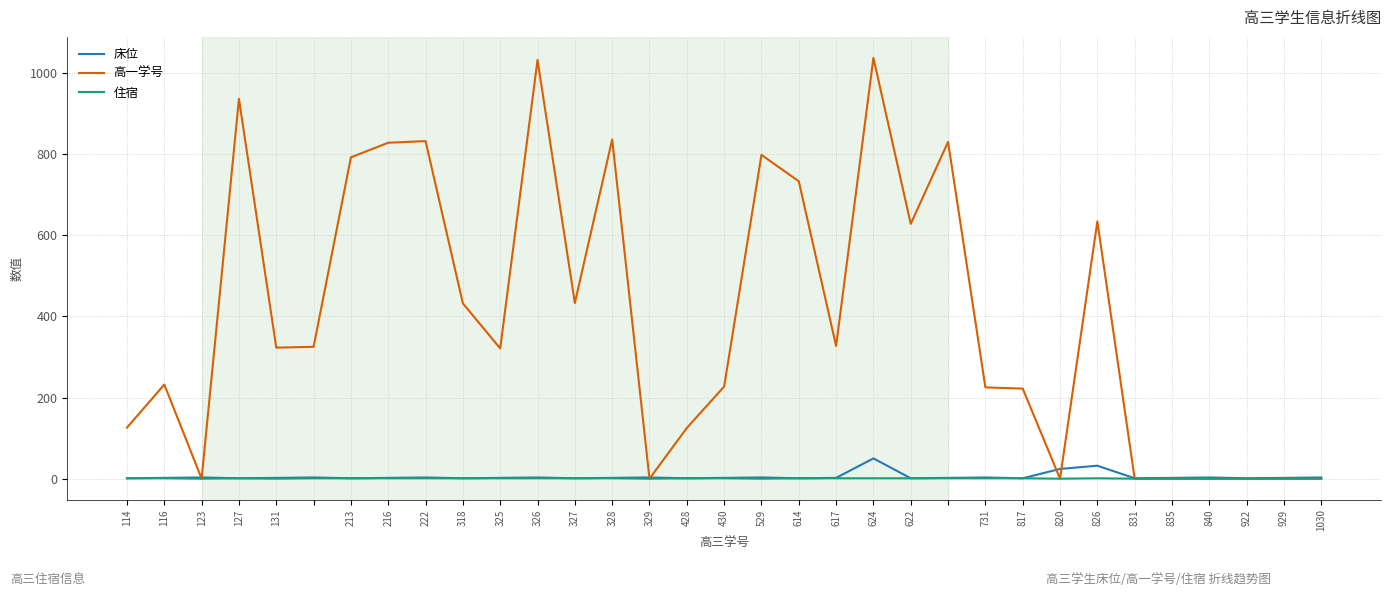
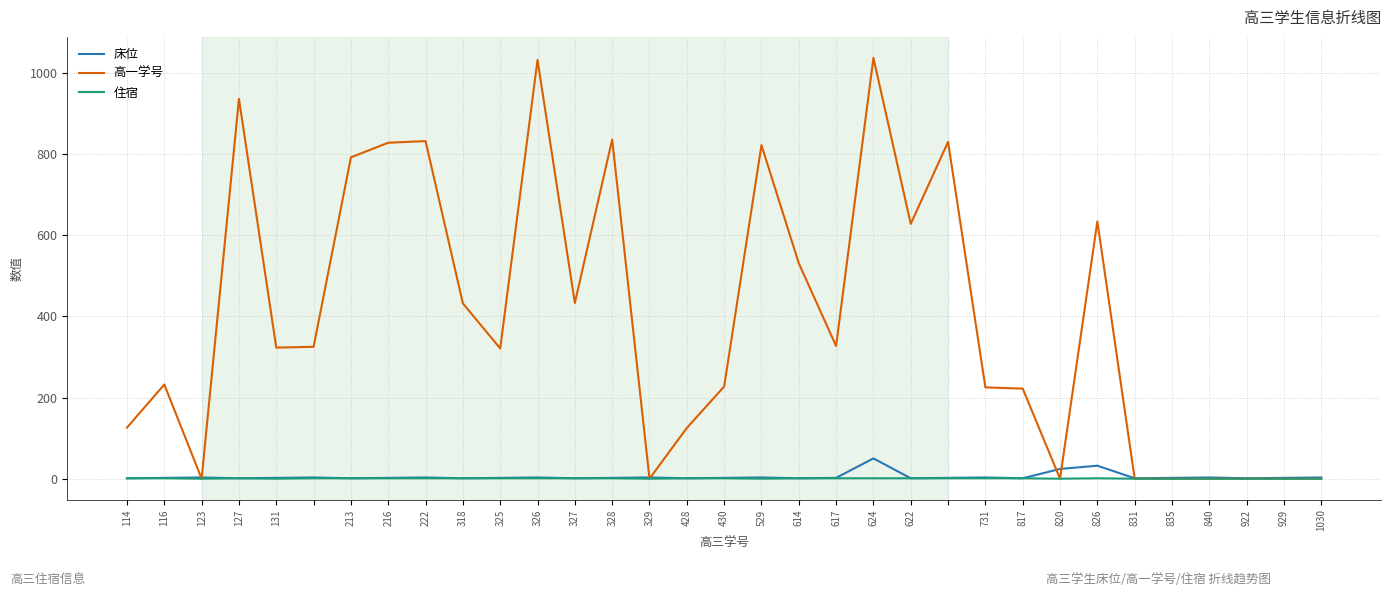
  {
    "床位": {
      "624": 50,
      "820": 20,
      "826": 30
    },
    "高一学号": {
      "114": 130,
      "116": 230,
      "127": 940,
      "131": 320,
      "213": 790,
      "216": 830,
      "222": 830,
      "318": 430,
      "325": 320,
      "326": 1030,
      "327": 430,
      "328": 840,
      "428": 130,
      "430": 230,
-     "529": 800,
-     "614": 730,
+     "529": 820,
+     "614": 530,
      "617": 330,
      "624": 1040,
      "622": 630,
      "731": 230,
      "817": 220,
      "826": 630
    },
    "住宿": {
      "624": 0,
      "826": 0
    }
  }
